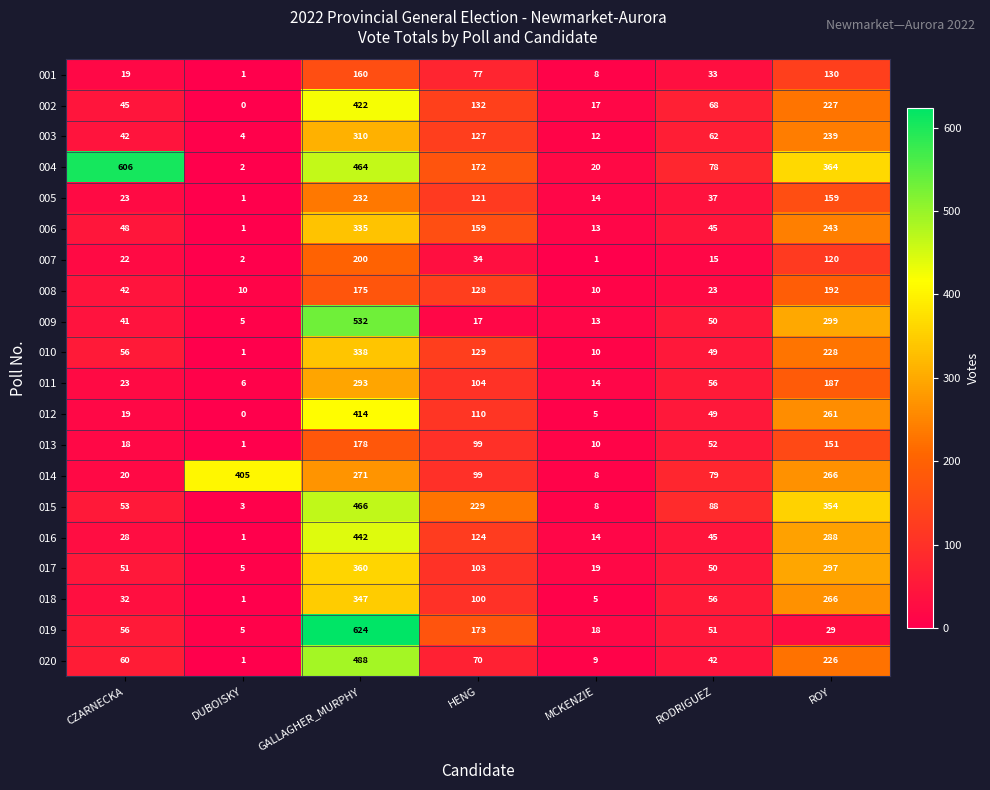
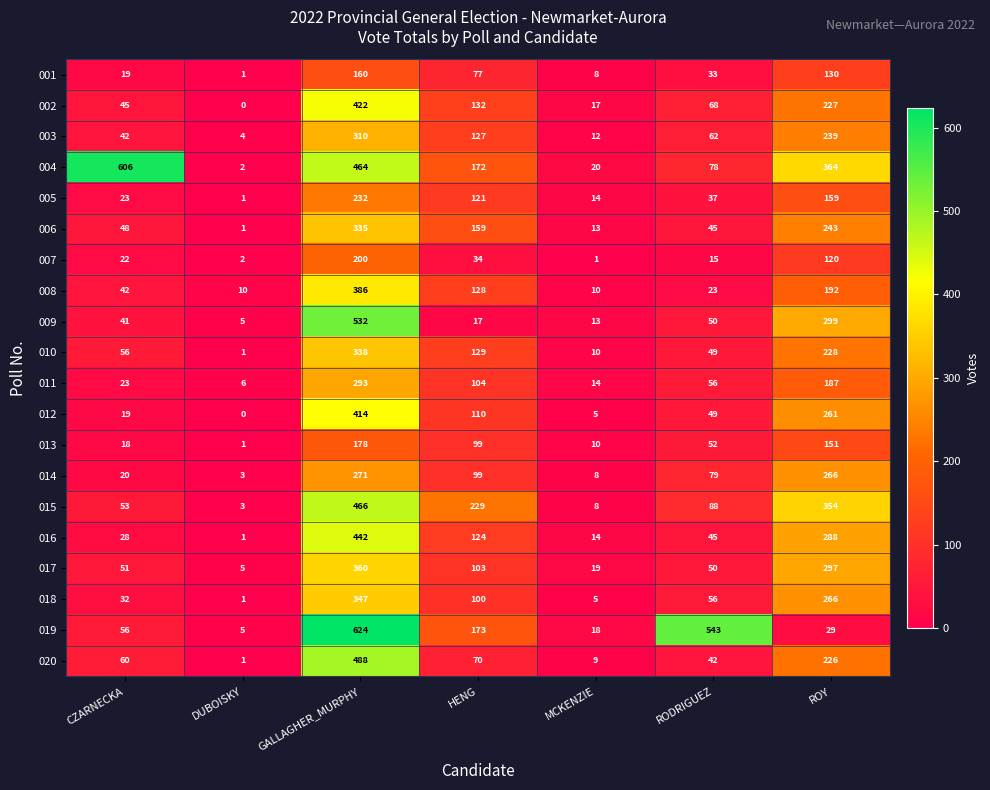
  {
    "001": {
      "CZARNECKA": 19,
      "DUBOISKY": 1,
      "GALLAGHER_MURPHY": 160,
      "HENG": 77,
      "MCKENZIE": 8,
      "RODRIGUEZ": 33,
      "ROY": 130
    },
    "002": {
      "CZARNECKA": 45,
      "DUBOISKY": 0,
      "GALLAGHER_MURPHY": 422,
      "HENG": 132,
      "MCKENZIE": 17,
      "RODRIGUEZ": 68,
      "ROY": 227
    },
    "003": {
      "CZARNECKA": 42,
      "DUBOISKY": 4,
      "GALLAGHER_MURPHY": 310,
      "HENG": 127,
      "MCKENZIE": 12,
      "RODRIGUEZ": 62,
      "ROY": 239
    },
    "004": {
      "CZARNECKA": 606,
      "DUBOISKY": 2,
      "GALLAGHER_MURPHY": 464,
      "HENG": 172,
      "MCKENZIE": 20,
      "RODRIGUEZ": 78,
      "ROY": 364
    },
    "005": {
      "CZARNECKA": 23,
      "DUBOISKY": 1,
      "GALLAGHER_MURPHY": 232,
      "HENG": 121,
      "MCKENZIE": 14,
      "RODRIGUEZ": 37,
      "ROY": 159
    },
    "006": {
      "CZARNECKA": 48,
      "DUBOISKY": 1,
      "GALLAGHER_MURPHY": 335,
      "HENG": 159,
      "MCKENZIE": 13,
      "RODRIGUEZ": 45,
      "ROY": 243
    },
    "007": {
      "CZARNECKA": 22,
      "DUBOISKY": 2,
      "GALLAGHER_MURPHY": 200,
      "HENG": 34,
      "MCKENZIE": 1,
      "RODRIGUEZ": 15,
      "ROY": 120
    },
    "008": {
      "CZARNECKA": 42,
      "DUBOISKY": 10,
-     "GALLAGHER_MURPHY": 175,
+     "GALLAGHER_MURPHY": 386,
      "HENG": 128,
      "MCKENZIE": 10,
      "RODRIGUEZ": 23,
      "ROY": 192
    },
    "009": {
      "CZARNECKA": 41,
      "DUBOISKY": 5,
      "GALLAGHER_MURPHY": 532,
      "HENG": 17,
      "MCKENZIE": 13,
      "RODRIGUEZ": 50,
      "ROY": 299
    },
    "010": {
      "CZARNECKA": 56,
      "DUBOISKY": 1,
      "GALLAGHER_MURPHY": 338,
      "HENG": 129,
      "MCKENZIE": 10,
      "RODRIGUEZ": 49,
      "ROY": 228
    },
    "011": {
      "CZARNECKA": 23,
      "DUBOISKY": 6,
      "GALLAGHER_MURPHY": 293,
      "HENG": 104,
      "MCKENZIE": 14,
      "RODRIGUEZ": 56,
      "ROY": 187
    },
    "012": {
      "CZARNECKA": 19,
      "DUBOISKY": 0,
      "GALLAGHER_MURPHY": 414,
      "HENG": 110,
      "MCKENZIE": 5,
      "RODRIGUEZ": 49,
      "ROY": 261
    },
    "013": {
      "CZARNECKA": 18,
      "DUBOISKY": 1,
      "GALLAGHER_MURPHY": 178,
      "HENG": 99,
      "MCKENZIE": 10,
      "RODRIGUEZ": 52,
      "ROY": 151
    },
    "014": {
      "CZARNECKA": 20,
-     "DUBOISKY": 405,
+     "DUBOISKY": 3,
      "GALLAGHER_MURPHY": 271,
      "HENG": 99,
      "MCKENZIE": 8,
      "RODRIGUEZ": 79,
      "ROY": 266
    },
    "015": {
      "CZARNECKA": 53,
      "DUBOISKY": 3,
      "GALLAGHER_MURPHY": 466,
      "HENG": 229,
      "MCKENZIE": 8,
      "RODRIGUEZ": 88,
      "ROY": 354
    },
    "016": {
      "CZARNECKA": 28,
      "DUBOISKY": 1,
      "GALLAGHER_MURPHY": 442,
      "HENG": 124,
      "MCKENZIE": 14,
      "RODRIGUEZ": 45,
      "ROY": 288
    },
    "017": {
      "CZARNECKA": 51,
      "DUBOISKY": 5,
      "GALLAGHER_MURPHY": 360,
      "HENG": 103,
      "MCKENZIE": 19,
      "RODRIGUEZ": 50,
      "ROY": 297
    },
    "018": {
      "CZARNECKA": 32,
      "DUBOISKY": 1,
      "GALLAGHER_MURPHY": 347,
      "HENG": 100,
      "MCKENZIE": 5,
      "RODRIGUEZ": 56,
      "ROY": 266
    },
    "019": {
      "CZARNECKA": 56,
      "DUBOISKY": 5,
      "GALLAGHER_MURPHY": 624,
      "HENG": 173,
      "MCKENZIE": 18,
-     "RODRIGUEZ": 51,
+     "RODRIGUEZ": 543,
      "ROY": 29
    },
    "020": {
      "CZARNECKA": 60,
      "DUBOISKY": 1,
      "GALLAGHER_MURPHY": 488,
      "HENG": 70,
      "MCKENZIE": 9,
      "RODRIGUEZ": 42,
      "ROY": 226
    }
  }
